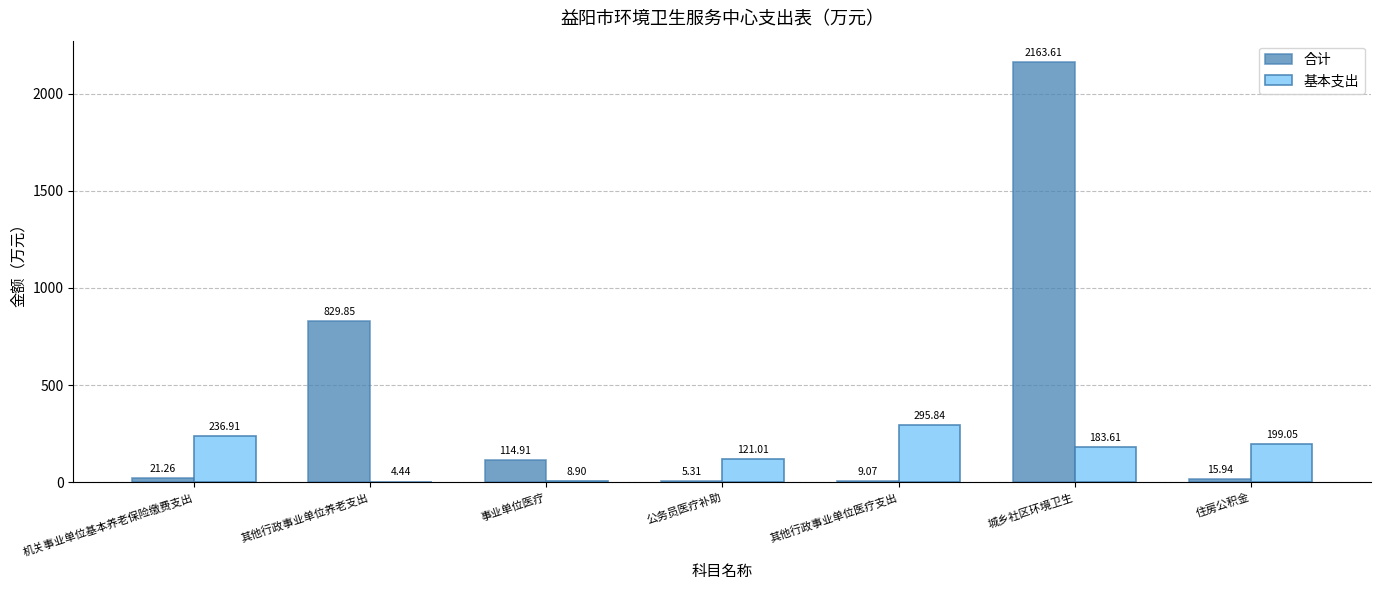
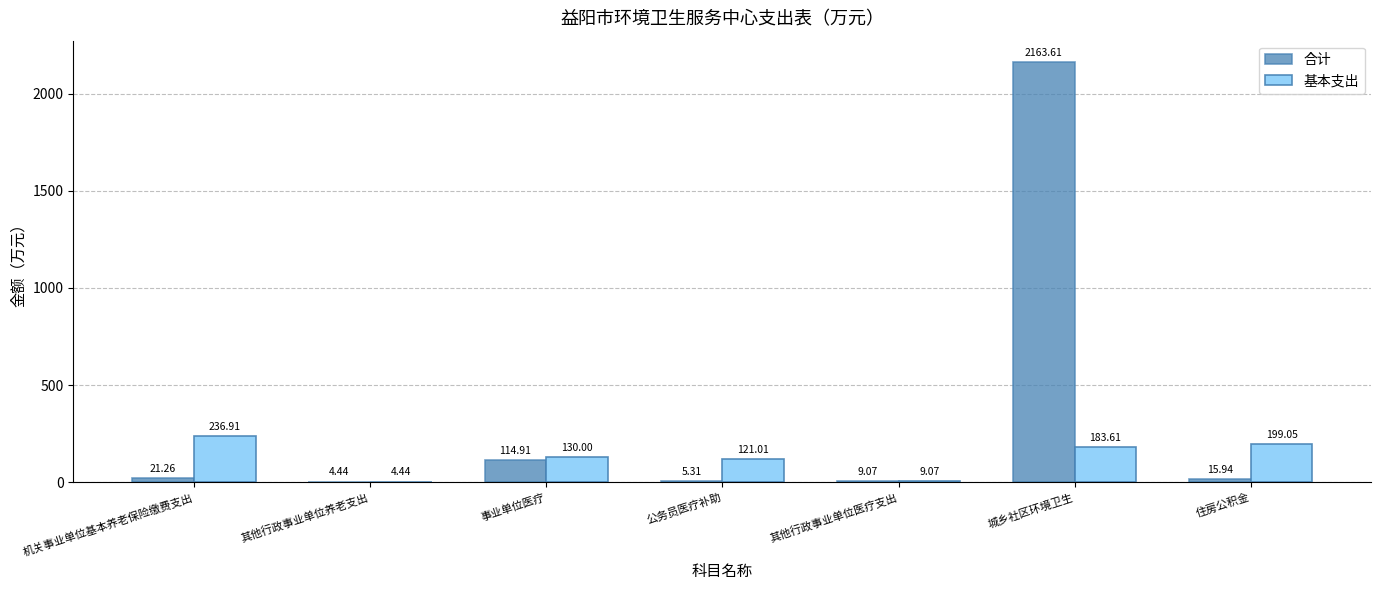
  {
    "合计": {
      "机关事业单位基本养老保险缴费支出": 21.26,
-     "其他行政事业单位养老支出": 829.85,
+     "其他行政事业单位养老支出": 4.44,
      "事业单位医疗": 114.91,
      "公务员医疗补助": 5.31,
      "其他行政事业单位医疗支出": 9.07,
      "城乡社区环境卫生": 2163.61,
      "住房公积金": 15.94
    },
    "基本支出": {
      "机关事业单位基本养老保险缴费支出": 236.91,
      "其他行政事业单位养老支出": 4.44,
-     "事业单位医疗": 8.90,
+     "事业单位医疗": 130.00,
      "公务员医疗补助": 121.01,
-     "其他行政事业单位医疗支出": 295.84,
+     "其他行政事业单位医疗支出": 9.07,
      "城乡社区环境卫生": 183.61,
      "住房公积金": 199.05
    }
  }
